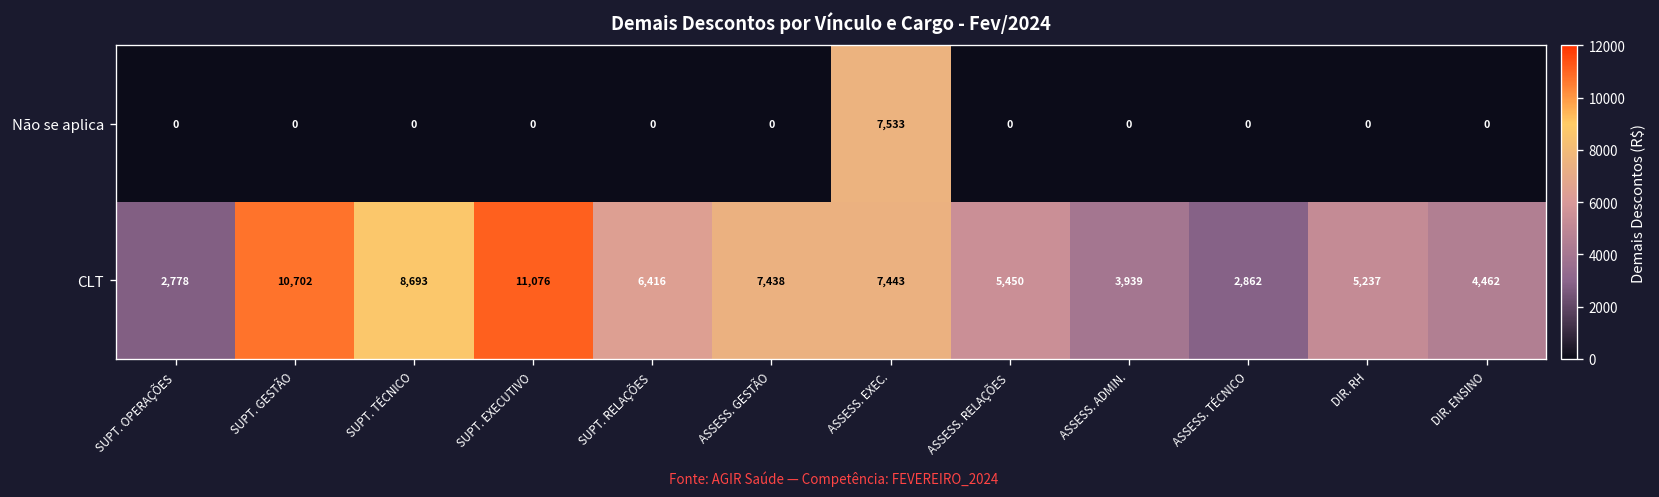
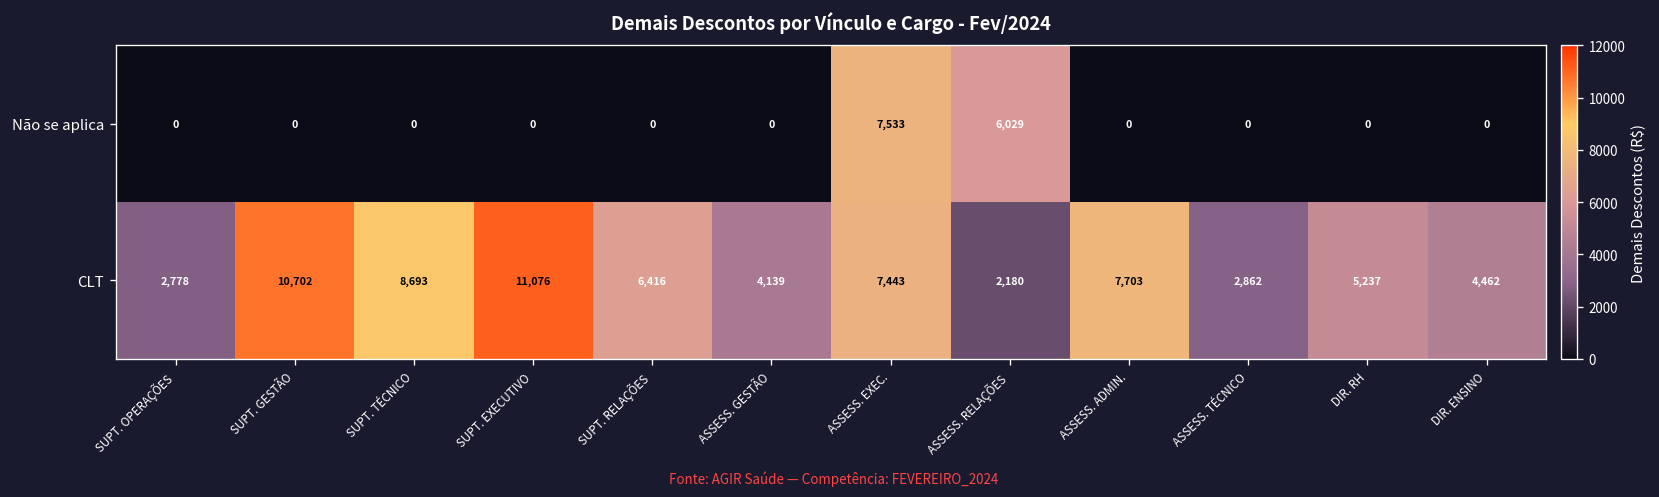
  {
    "Não se aplica": {
      "SUPT. OPERAÇÕES": "0",
      "SUPT. GESTÃO": "0",
      "SUPT. TÉCNICO": "0",
      "SUPT. EXECUTIVO": "0",
      "SUPT. RELAÇÕES": "0",
      "ASSESS. GESTÃO": "0",
      "ASSESS. EXEC.": "7,533",
-     "ASSESS. RELAÇÕES": "0",
+     "ASSESS. RELAÇÕES": "6,029",
      "ASSESS. ADMIN.": "0",
      "ASSESS. TÉCNICO": "0",
      "DIR. RH": "0",
      "DIR. ENSINO": "0"
    },
    "CLT": {
      "SUPT. OPERAÇÕES": "2,778",
      "SUPT. GESTÃO": "10,702",
      "SUPT. TÉCNICO": "8,693",
      "SUPT. EXECUTIVO": "11,076",
      "SUPT. RELAÇÕES": "6,416",
-     "ASSESS. GESTÃO": "7,438",
+     "ASSESS. GESTÃO": "4,139",
      "ASSESS. EXEC.": "7,443",
-     "ASSESS. RELAÇÕES": "5,450",
-     "ASSESS. ADMIN.": "3,939",
+     "ASSESS. RELAÇÕES": "2,180",
+     "ASSESS. ADMIN.": "7,703",
      "ASSESS. TÉCNICO": "2,862",
      "DIR. RH": "5,237",
      "DIR. ENSINO": "4,462"
    }
  }
